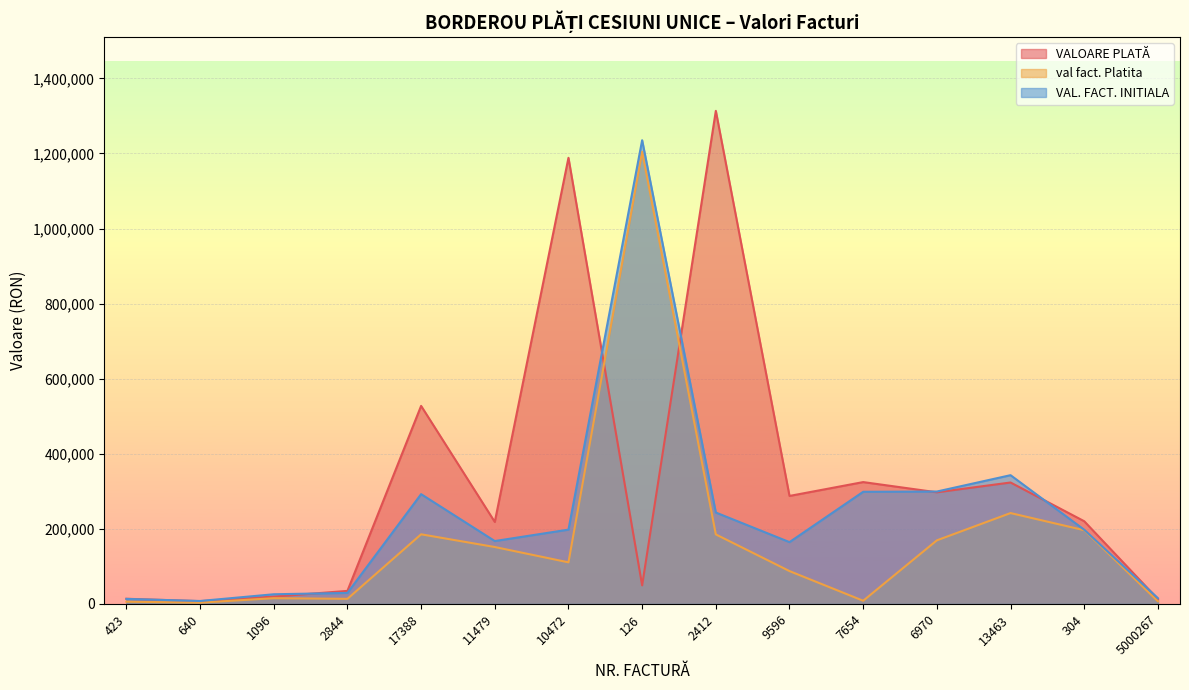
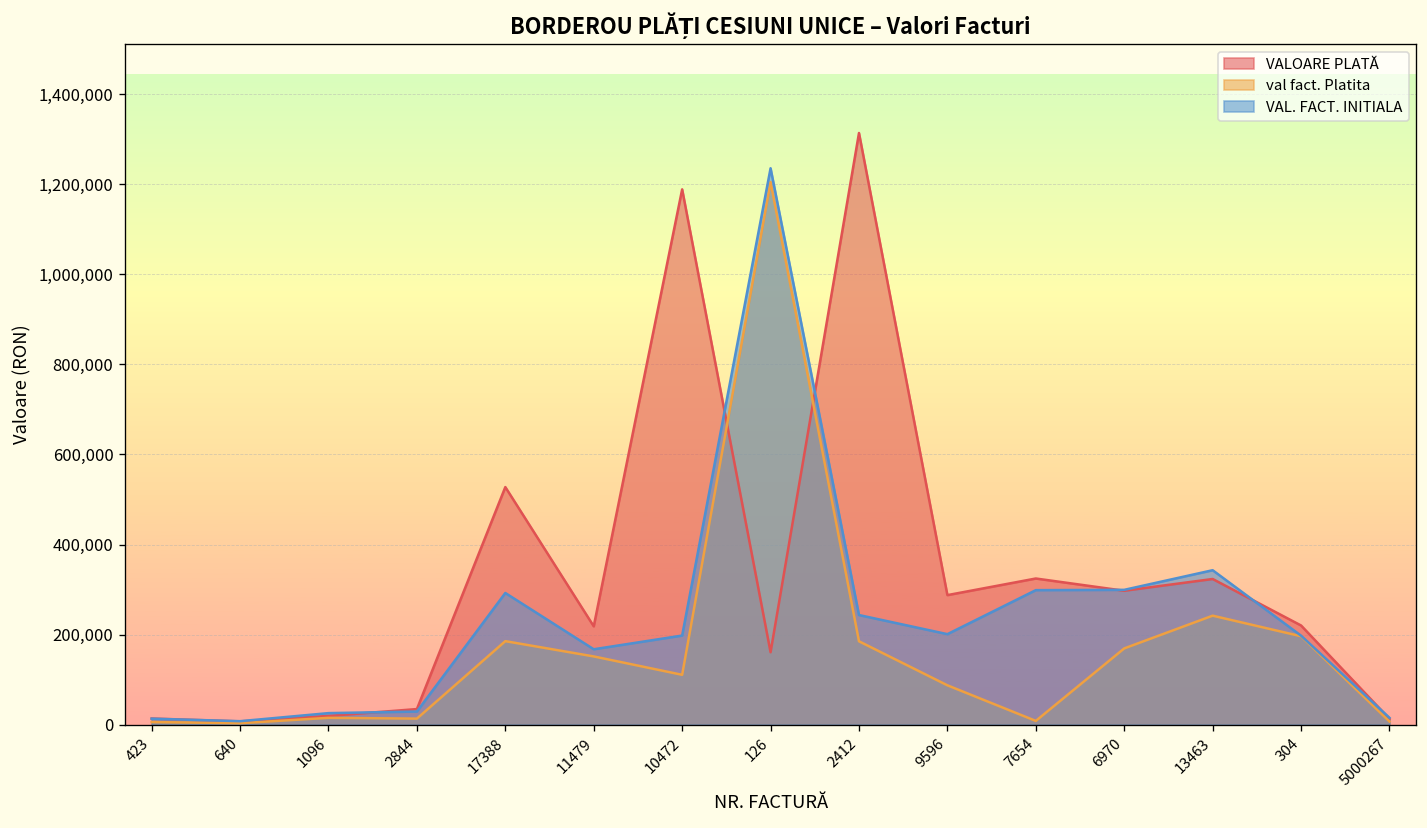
  {
    "VALOARE PLATĂ": {
      "17388": "530,000",
      "11479": "220,000",
      "10472": "1,190,000",
-     "126": "50,000",
+     "126": "160,000",
      "2412": "1,310,000",
      "9596": "290,000",
      "7654": "320,000",
      "13463": "320,000",
      "304": "220,000"
    },
    "val fact. Platita": {
      "423": "10,000",
      "2844": "10,000",
      "17388": "190,000",
      "11479": "150,000",
      "10472": "110,000",
      "126": "1,200,000",
      "2412": "190,000",
      "9596": "90,000",
      "7654": "10,000",
      "6970": "170,000",
      "13463": "240,000"
    },
    "VAL. FACT. INITIALA": {
      "17388": "290,000",
      "11479": "170,000",
      "10472": "200,000",
      "126": "1,240,000",
      "2412": "240,000",
-     "9596": "160,000",
+     "9596": "200,000",
      "7654": "300,000",
      "13463": "340,000"
    }
  }
